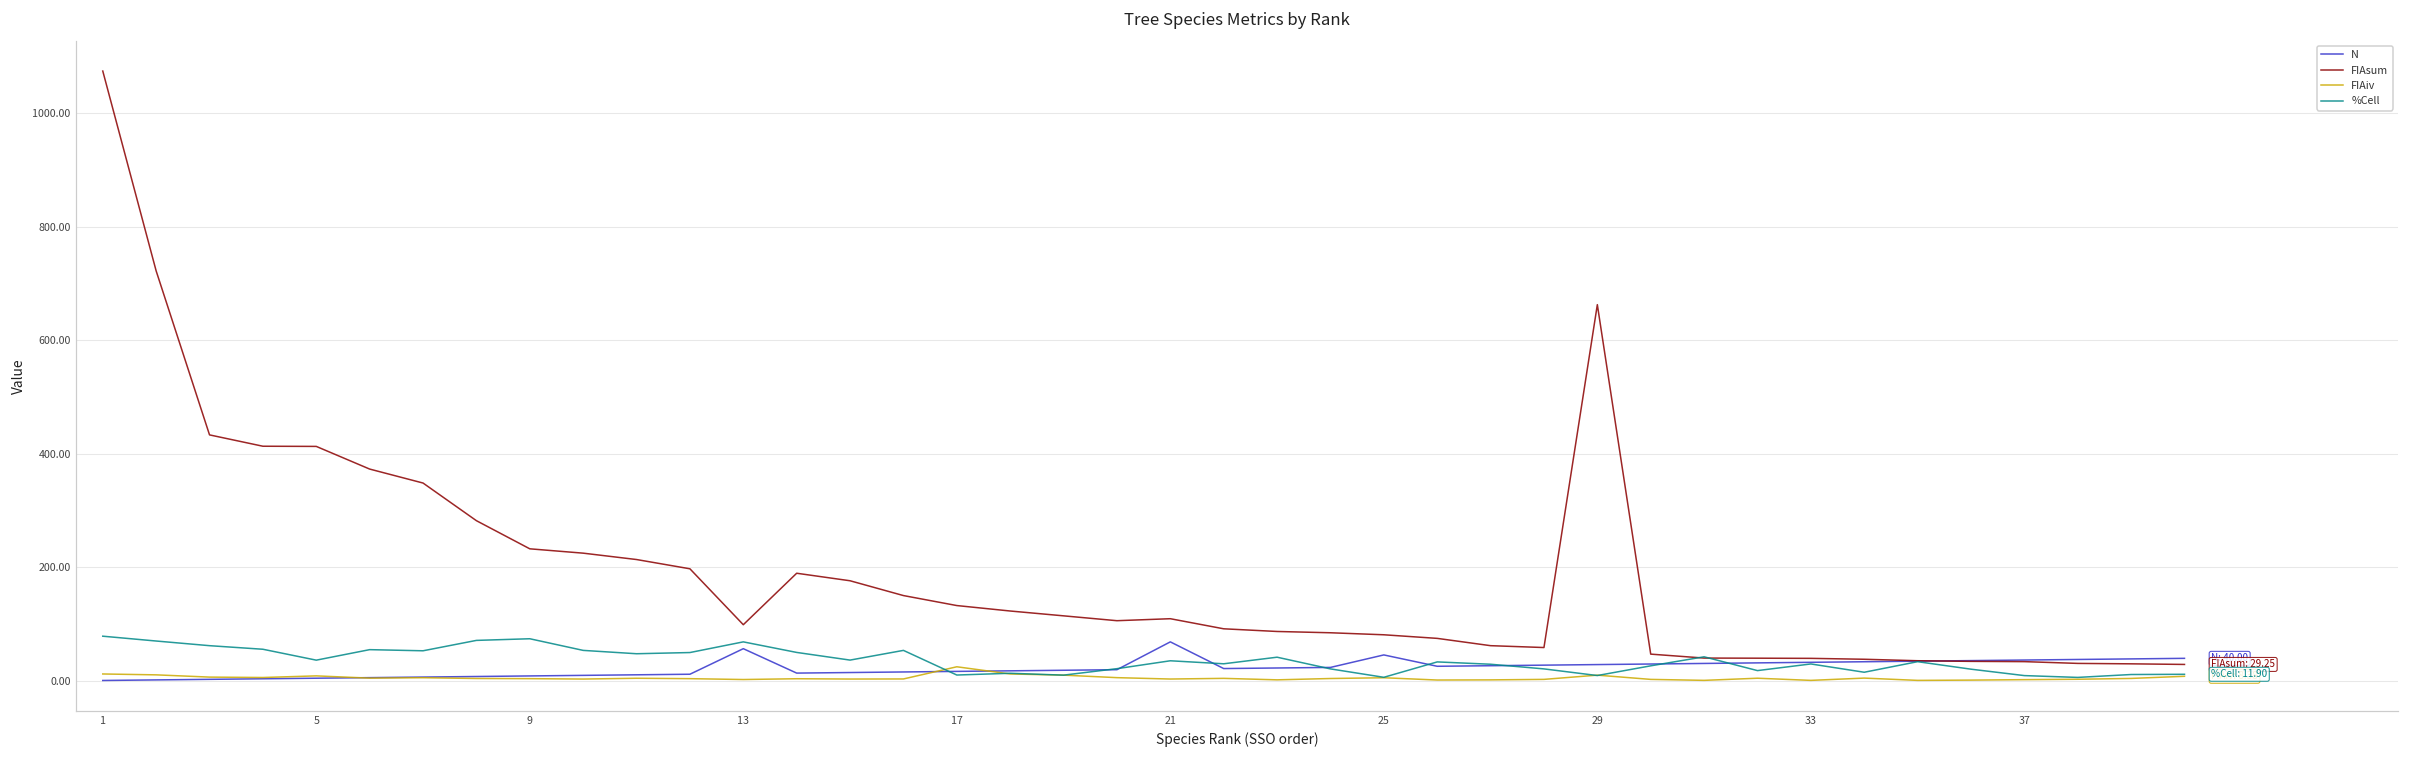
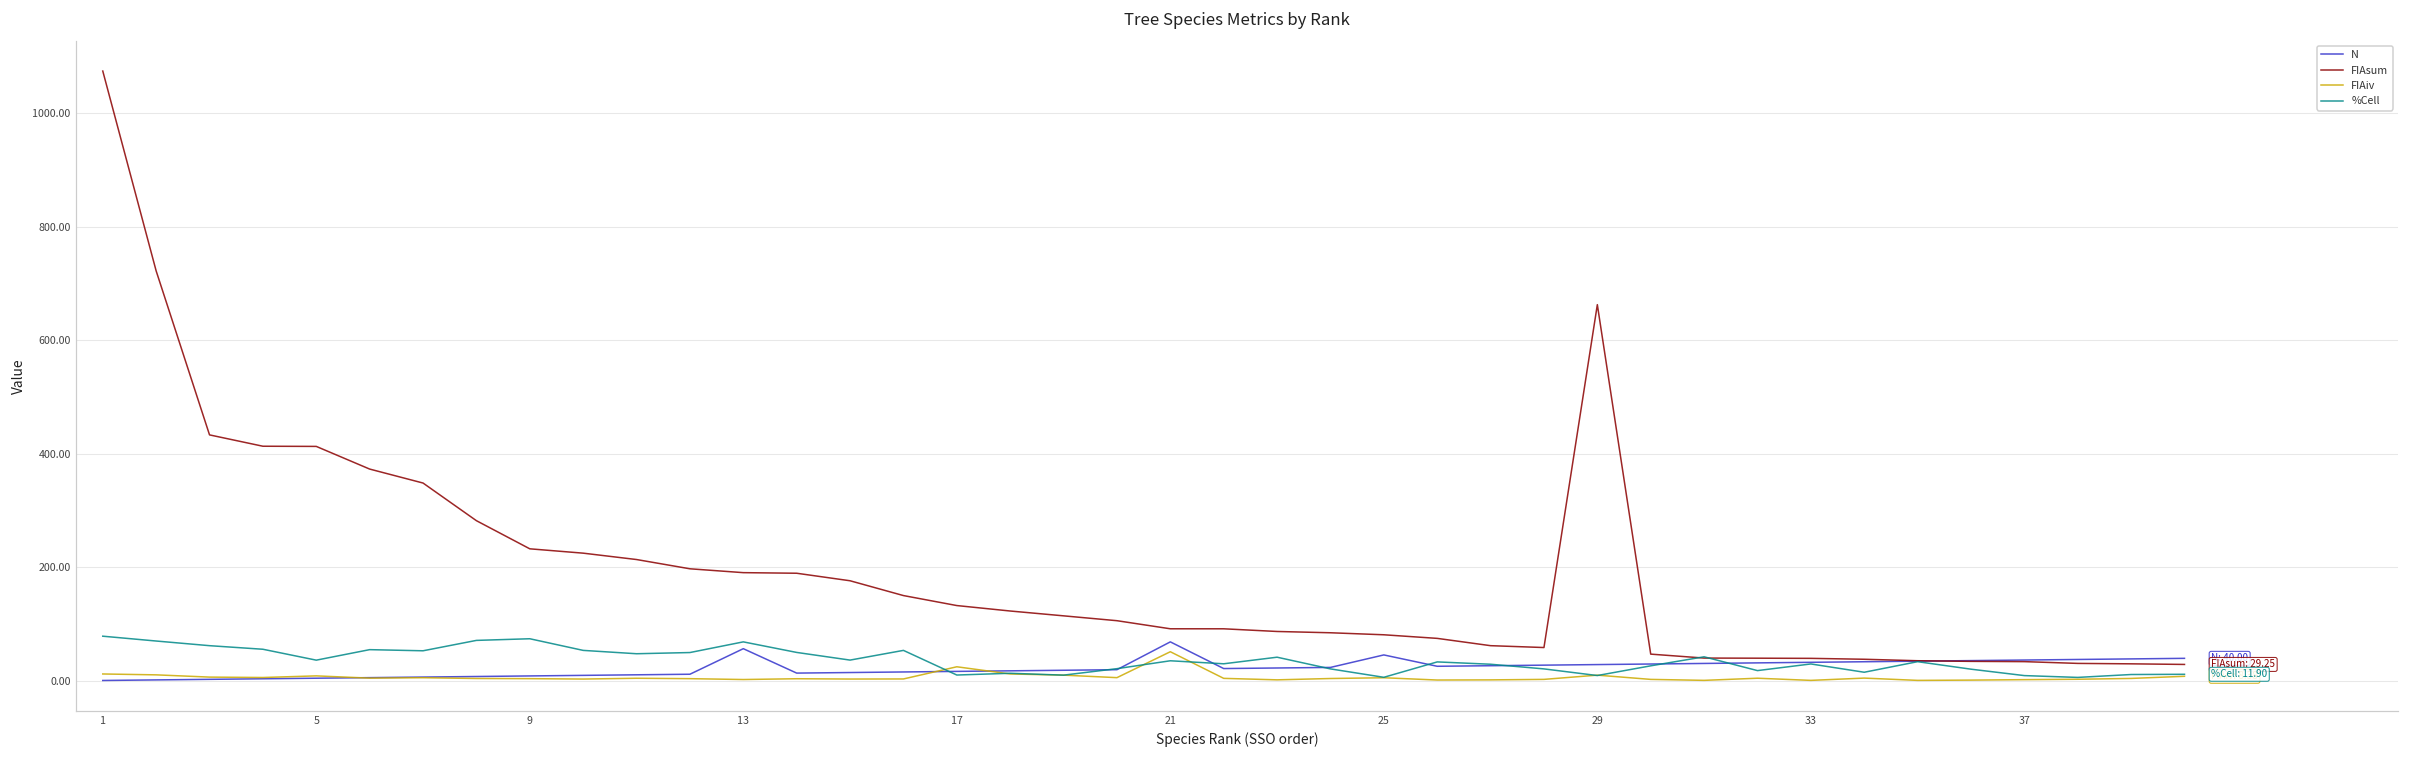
  {
    "N": {
      "1": 0,
      "13": 60,
      "17": 20,
      "21": 70,
      "25": 50,
      "29": 30
    },
    "FIAsum": {
      "1": 1070,
      "5": 410,
      "9": 230,
-     "13": 100,
+     "13": 190,
      "17": 130,
-     "21": 110,
+     "21": 90,
      "25": 80,
      "29": 660,
      "33": 40
    },
    "FIAiv": {
      "1": 10,
      "13": 0,
      "17": 30,
-     "21": 0,
+     "21": 50,
      "33": 0,
      "37": 0
    },
    "%Cell": {
      "1": 80,
      "5": 40,
      "9": 70,
      "13": 70,
      "17": 10,
      "21": 40,
      "37": 10
    }
  }
